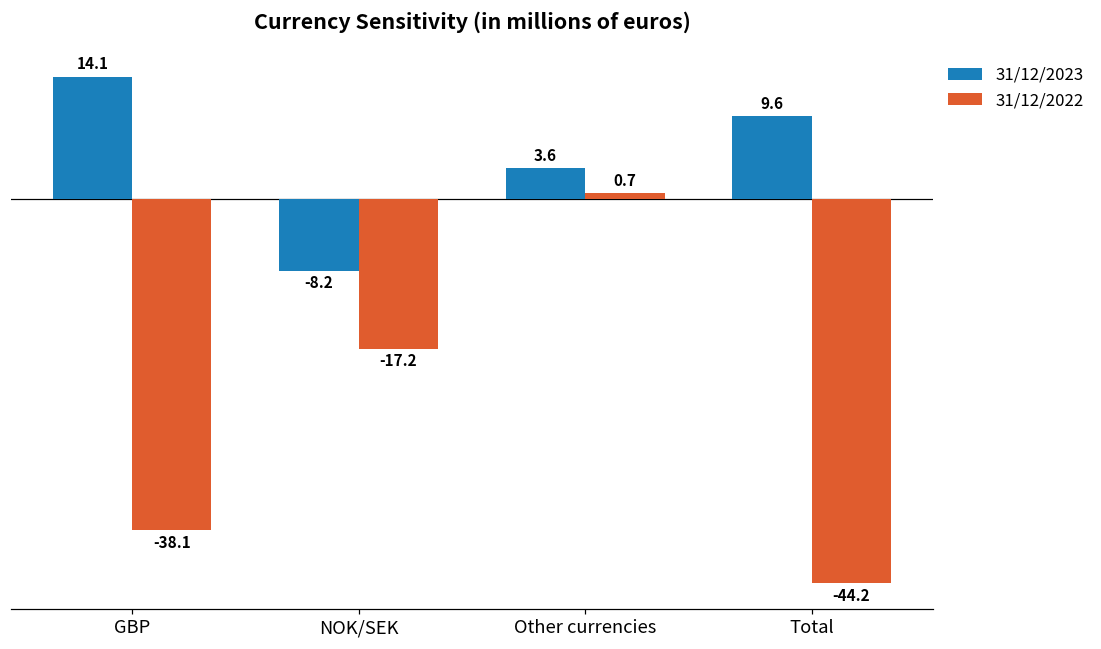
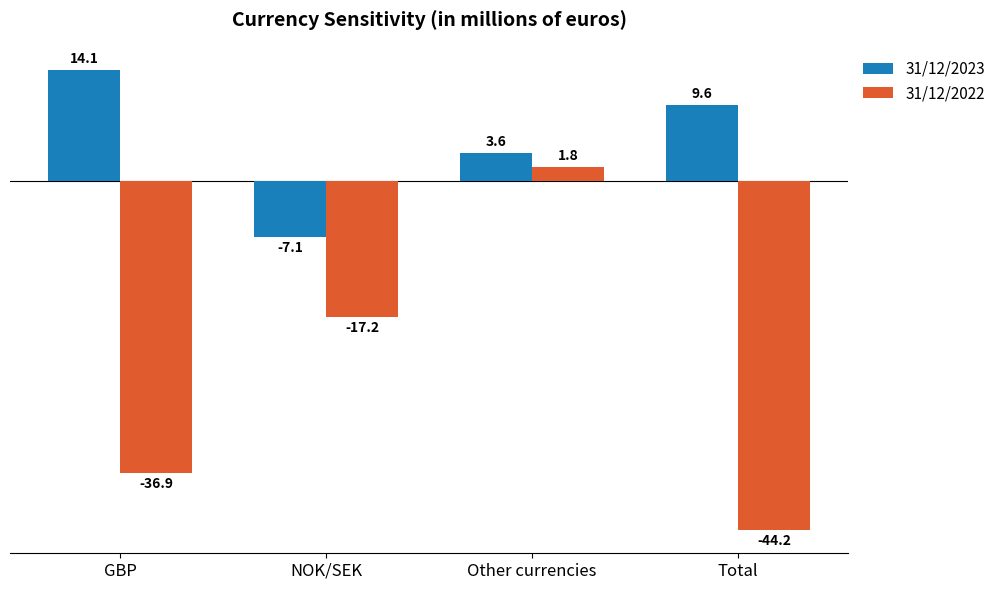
  {
    "31/12/2023": {
      "GBP": 14.1,
-     "NOK/SEK": -8.2,
+     "NOK/SEK": -7.1,
      "Other currencies": 3.6,
      "Total": 9.6
    },
    "31/12/2022": {
-     "GBP": -38.1,
+     "GBP": -36.9,
      "NOK/SEK": -17.2,
-     "Other currencies": 0.7,
+     "Other currencies": 1.8,
      "Total": -44.2
    }
  }
